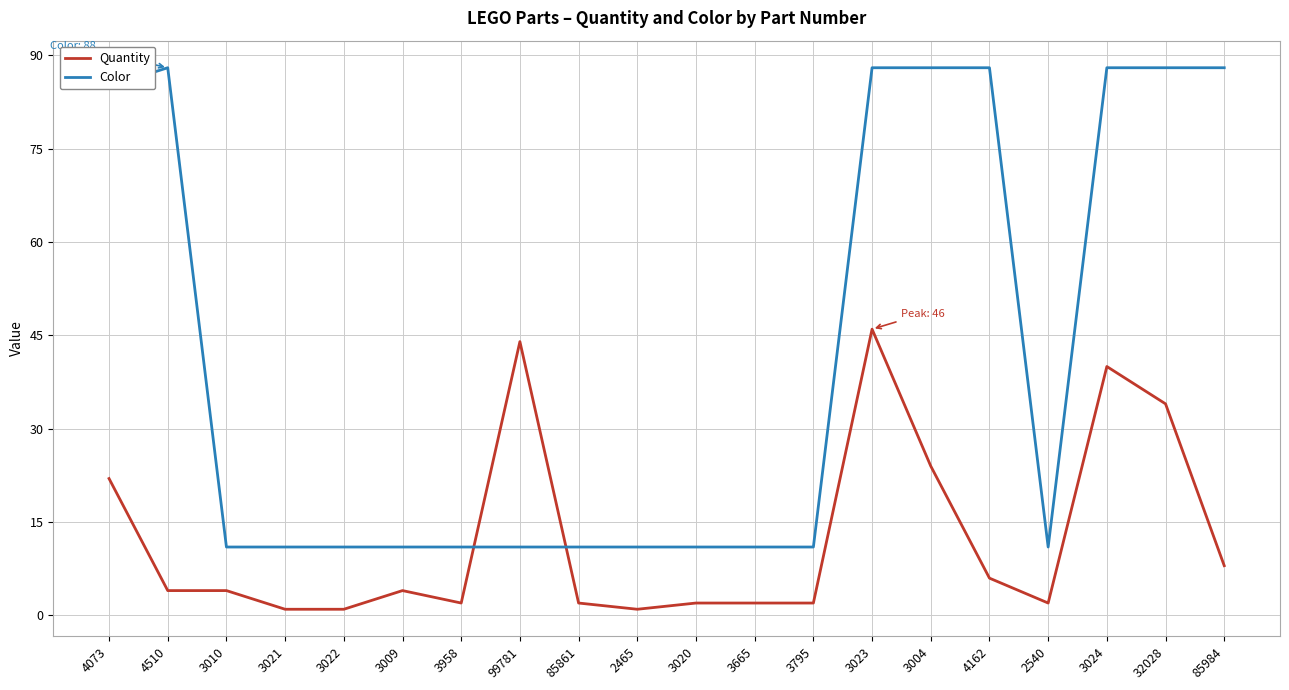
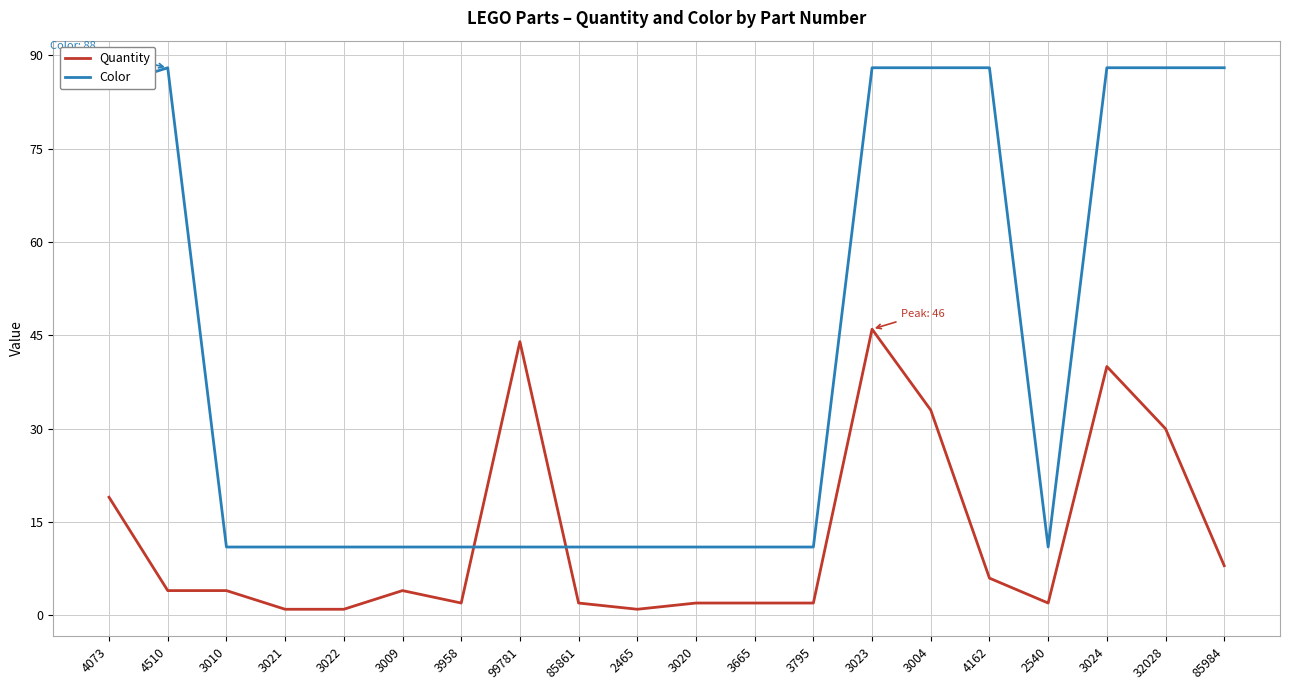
  {
    "Quantity": {
-     "4073": 22,
+     "4073": 19,
      "4510": 4,
      "3010": 4,
      "3021": 1,
      "3022": 1,
      "3009": 4,
      "3958": 2,
      "99781": 44,
      "85861": 2,
      "2465": 1,
      "3020": 2,
      "3665": 2,
      "3795": 2,
-     "3004": 24,
+     "3004": 33,
      "4162": 6,
      "2540": 2,
      "3024": 40,
-     "32028": 34,
+     "32028": 30,
      "85984": 8
    },
    "Color": {
      "3010": 11,
      "3021": 11,
      "3022": 11,
      "3009": 11,
      "3958": 11,
      "99781": 11,
      "85861": 11,
      "2465": 11,
      "3020": 11,
      "3665": 11,
      "3795": 11,
      "3023": 88,
      "3004": 88,
      "4162": 88,
      "2540": 11,
      "3024": 88,
      "32028": 88,
      "85984": 88
    }
  }
